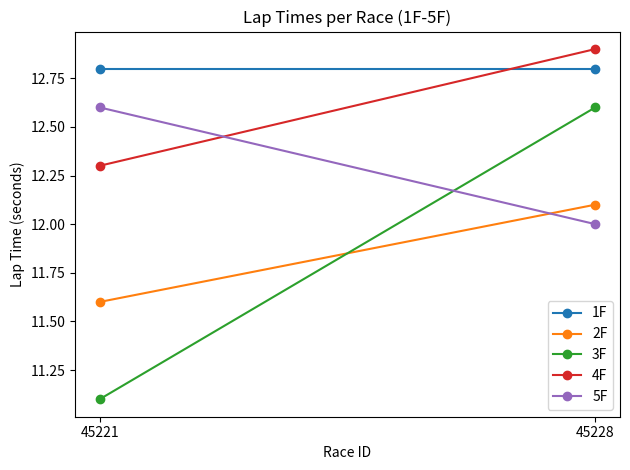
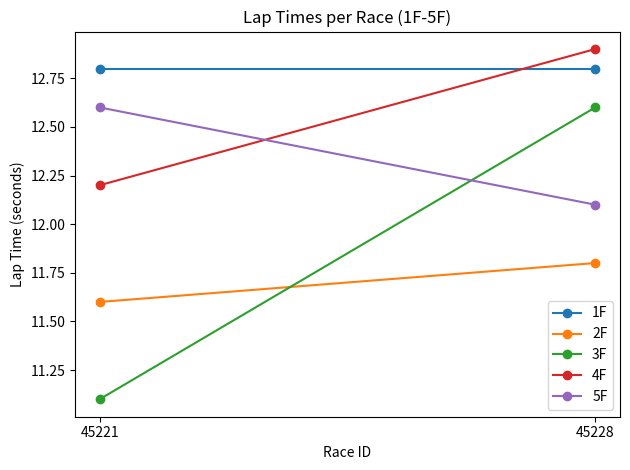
  {
    "1F": {
      "45221": 12.8,
      "45228": 12.8
    },
    "2F": {
      "45221": 11.6,
-     "45228": 12.1
+     "45228": 11.8
    },
    "3F": {
      "45221": 11.1,
      "45228": 12.6
    },
    "4F": {
-     "45221": 12.3,
+     "45221": 12.2,
      "45228": 12.9
    },
    "5F": {
      "45221": 12.6,
-     "45228": 12.0
+     "45228": 12.1
    }
  }
